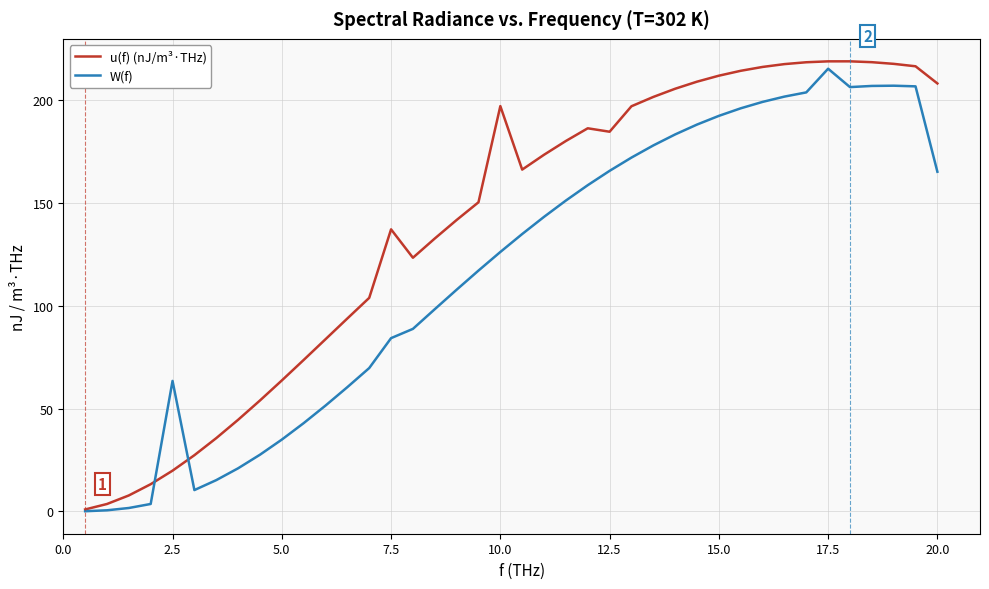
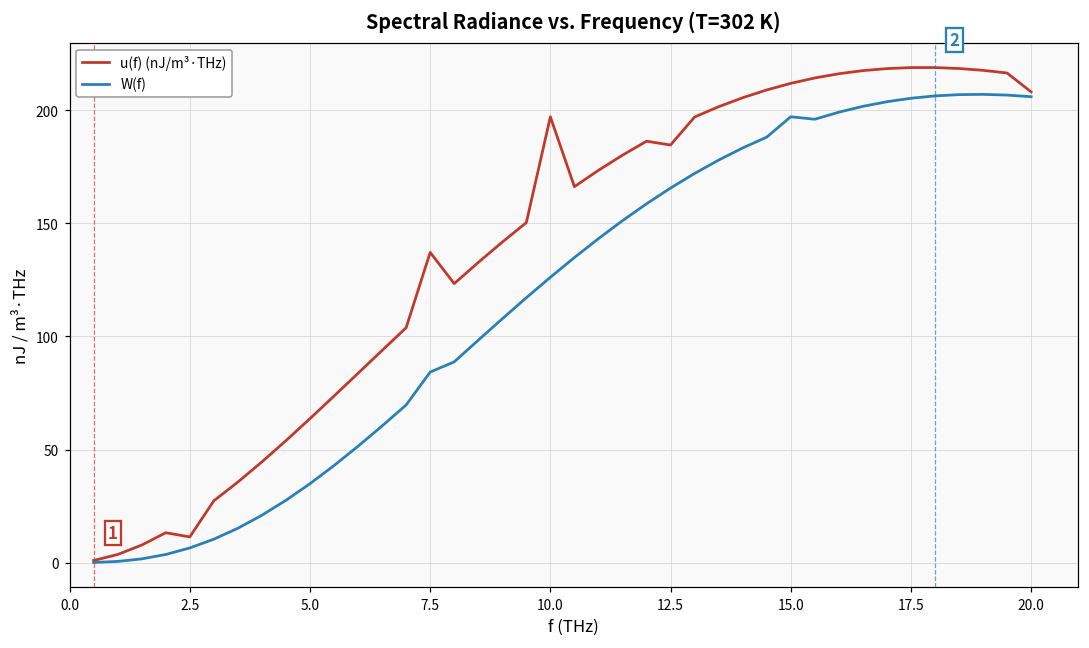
  {
    "u(f) (nJ/m³·THz)": {
-     "2.5": 20,
+     "2.5": 11,
      "5.0": 64,
      "7.5": 137,
      "10.0": 197,
      "12.5": 185,
      "15.0": 212,
      "17.5": 219,
      "20.0": 208
    },
    "W(f)": {
-     "2.5": 63,
+     "2.5": 6,
      "5.0": 35,
      "7.5": 84,
      "10.0": 126,
      "12.5": 166,
-     "15.0": 192,
-     "17.5": 215,
-     "20.0": 165
+     "15.0": 197,
+     "17.5": 205,
+     "20.0": 206
    }
  }
